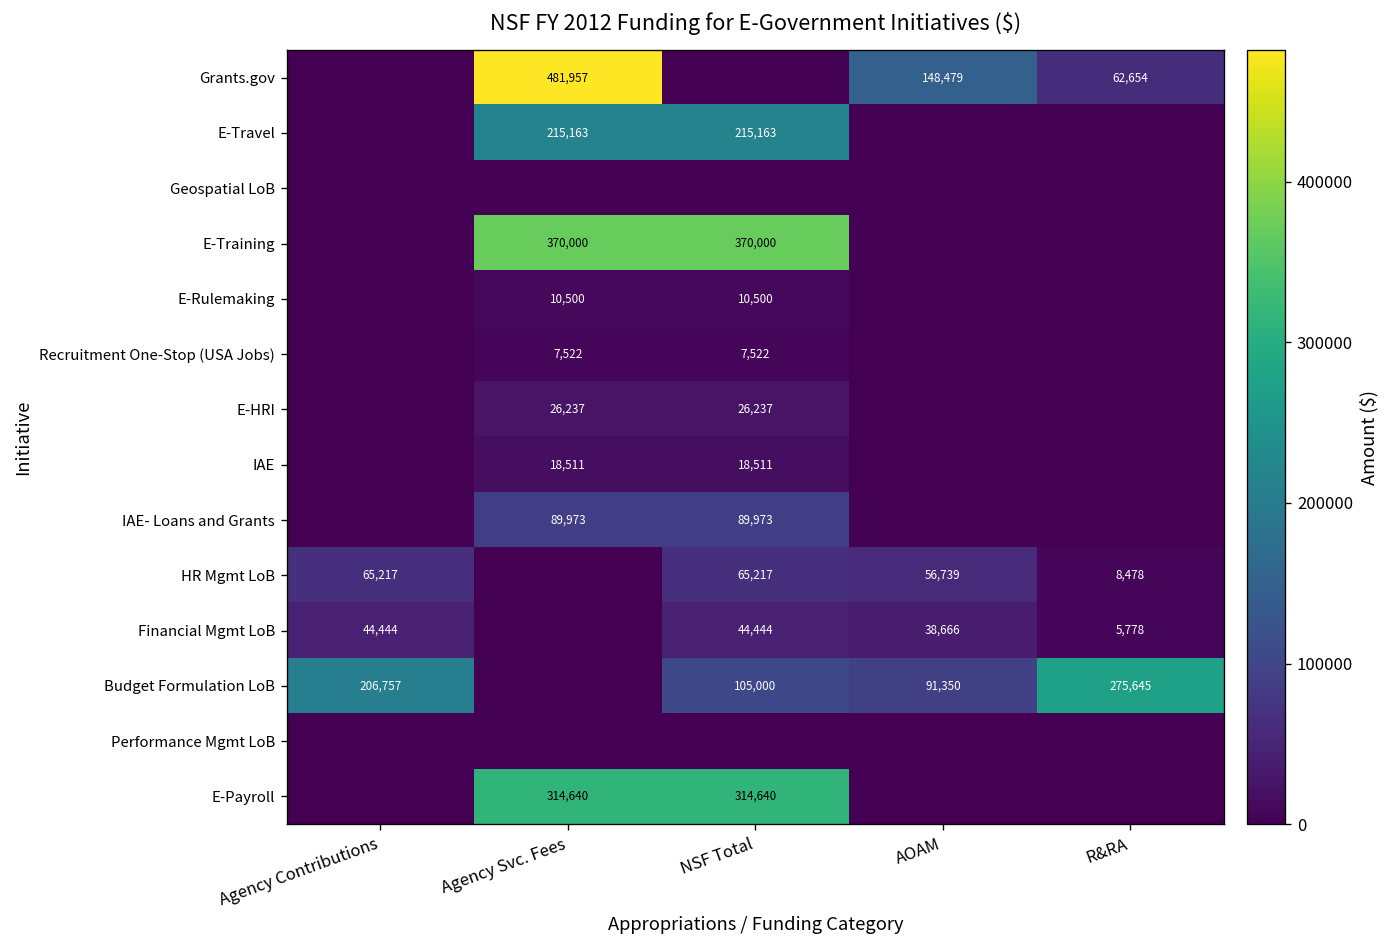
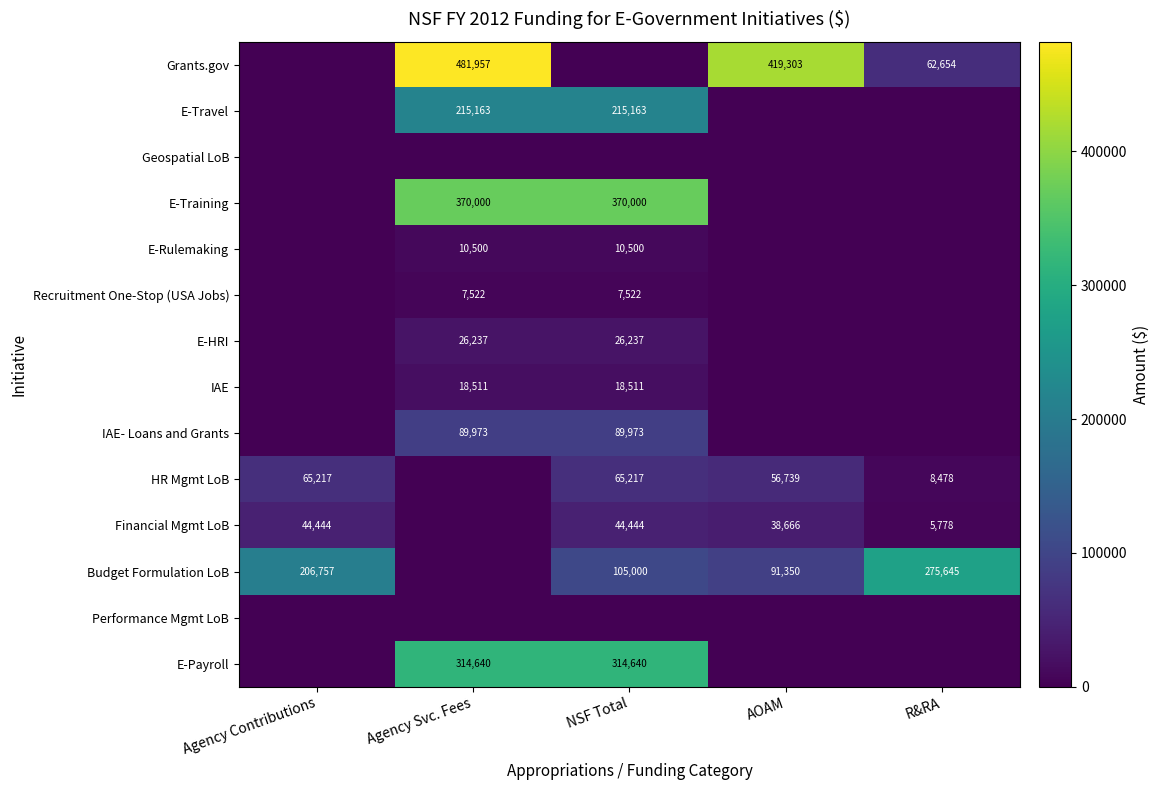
  {
    "Grants.gov": {
      "Agency Svc. Fees": "481,957",
-     "AOAM": "148,479",
+     "AOAM": "419,303",
      "R&RA": "62,654"
    },
    "E-Travel": {
      "Agency Svc. Fees": "215,163",
      "NSF Total": "215,163"
    },
    "E-Training": {
      "Agency Svc. Fees": "370,000",
      "NSF Total": "370,000"
    },
    "E-Rulemaking": {
      "Agency Svc. Fees": "10,500",
      "NSF Total": "10,500"
    },
    "Recruitment One-Stop (USA Jobs)": {
      "Agency Svc. Fees": "7,522",
      "NSF Total": "7,522"
    },
    "E-HRI": {
      "Agency Svc. Fees": "26,237",
      "NSF Total": "26,237"
    },
    "IAE": {
      "Agency Svc. Fees": "18,511",
      "NSF Total": "18,511"
    },
    "IAE- Loans and Grants": {
      "Agency Svc. Fees": "89,973",
      "NSF Total": "89,973"
    },
    "HR Mgmt LoB": {
      "Agency Contributions": "65,217",
      "NSF Total": "65,217",
      "AOAM": "56,739",
      "R&RA": "8,478"
    },
    "Financial Mgmt LoB": {
      "Agency Contributions": "44,444",
      "NSF Total": "44,444",
      "AOAM": "38,666",
      "R&RA": "5,778"
    },
    "Budget Formulation LoB": {
      "Agency Contributions": "206,757",
      "NSF Total": "105,000",
      "AOAM": "91,350",
      "R&RA": "275,645"
    },
    "E-Payroll": {
      "Agency Svc. Fees": "314,640",
      "NSF Total": "314,640"
    }
  }
